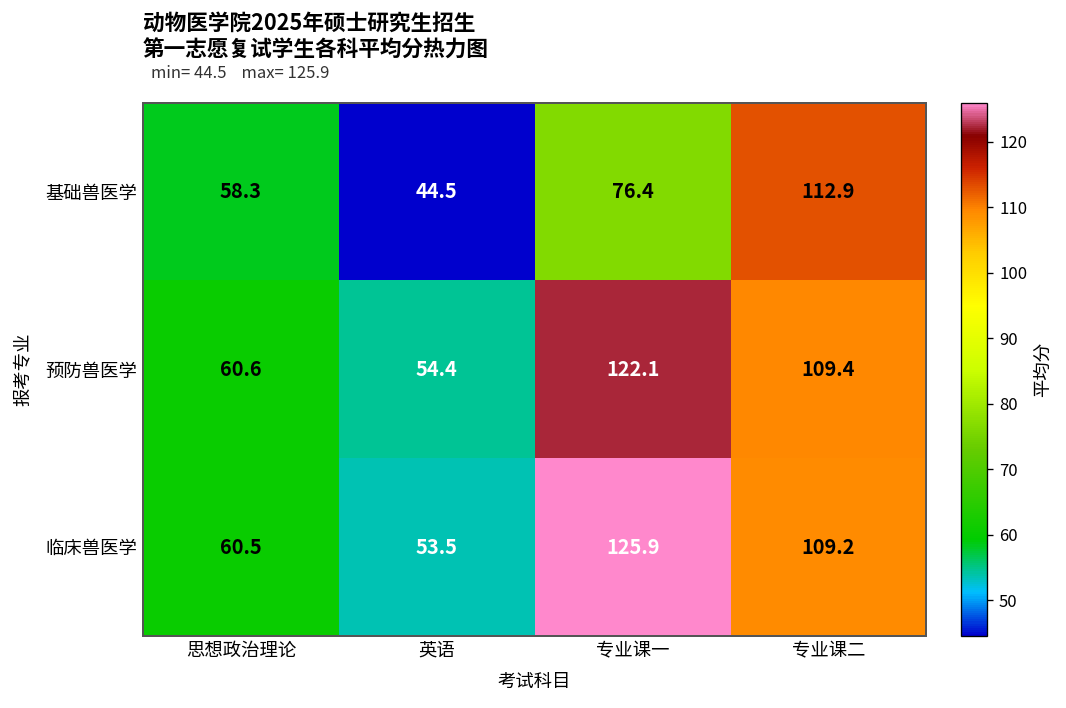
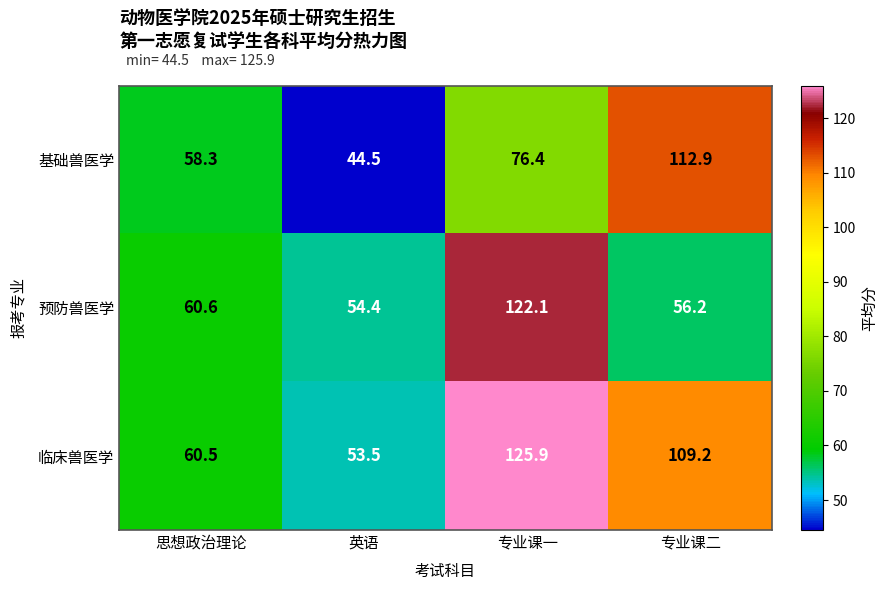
  {
    "基础兽医学": {
      "思想政治理论": 58.3,
      "英语": 44.5,
      "专业课一": 76.4,
      "专业课二": 112.9
    },
    "预防兽医学": {
      "思想政治理论": 60.6,
      "英语": 54.4,
      "专业课一": 122.1,
-     "专业课二": 109.4
+     "专业课二": 56.2
    },
    "临床兽医学": {
      "思想政治理论": 60.5,
      "英语": 53.5,
      "专业课一": 125.9,
      "专业课二": 109.2
    }
  }
